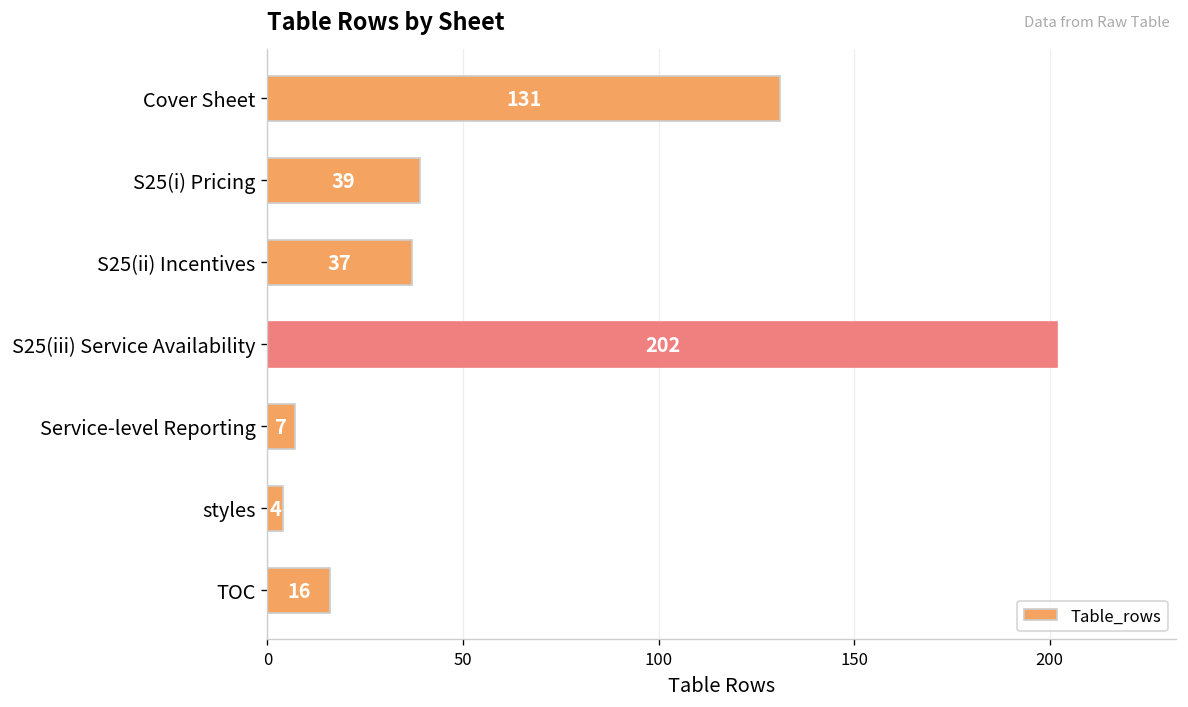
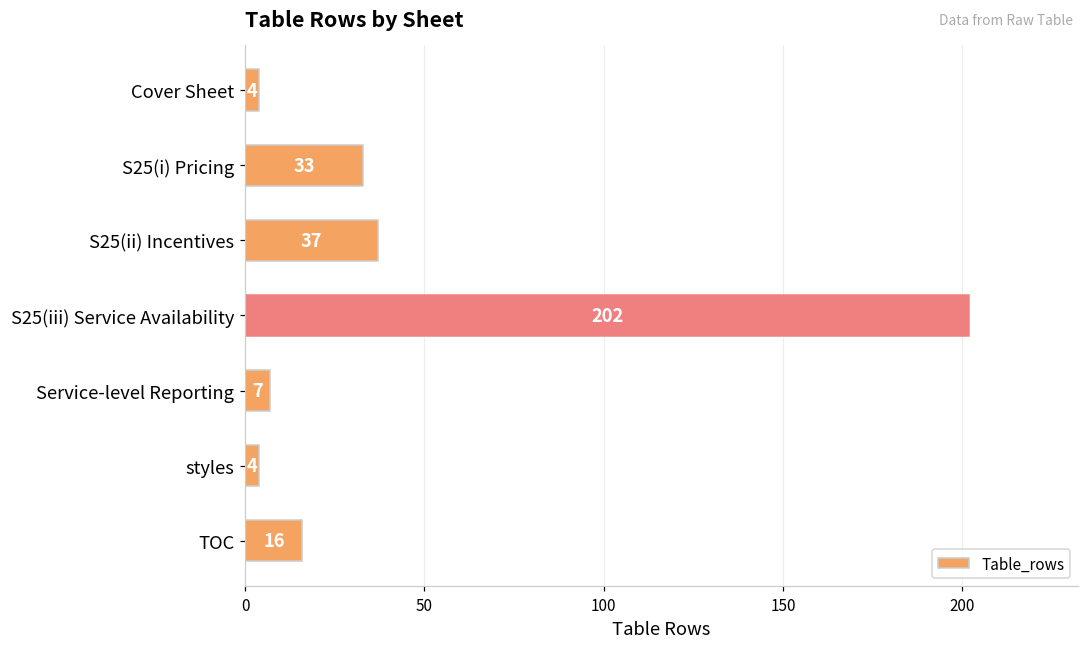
  {
-   "Cover Sheet": 131,
-   "S25(i) Pricing": 39,
+   "Cover Sheet": 4,
+   "S25(i) Pricing": 33,
    "S25(ii) Incentives": 37,
    "S25(iii) Service Availability": 202,
    "Service-level Reporting": 7,
    "styles": 4,
    "TOC": 16
  }
